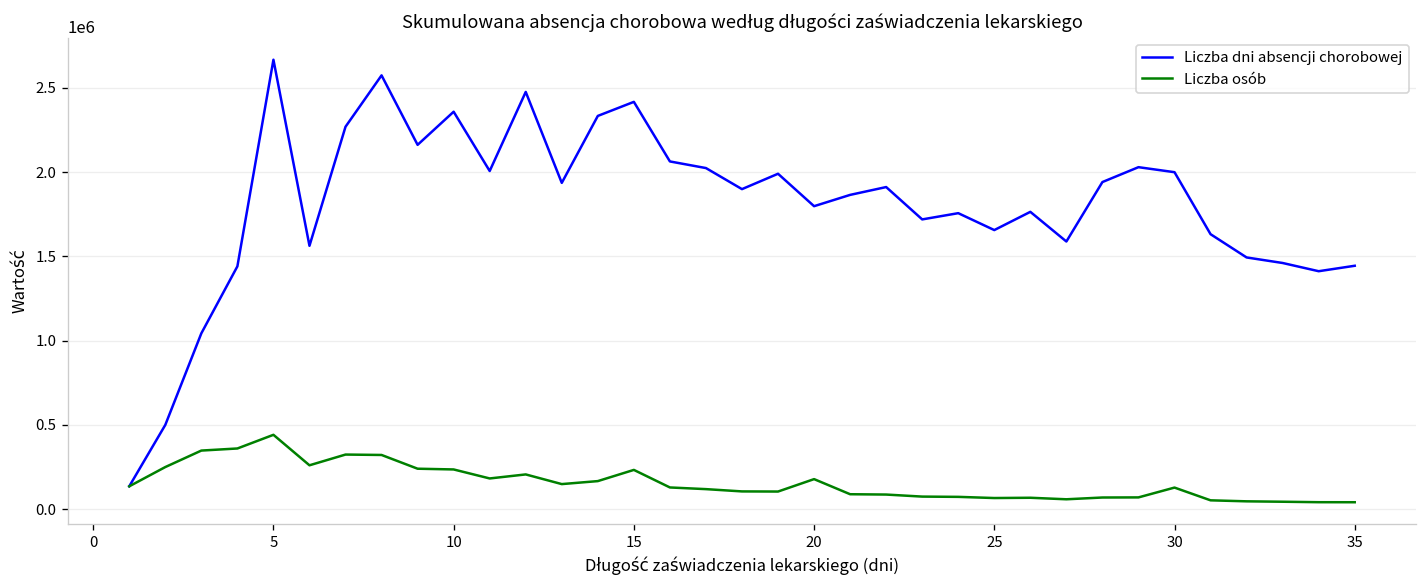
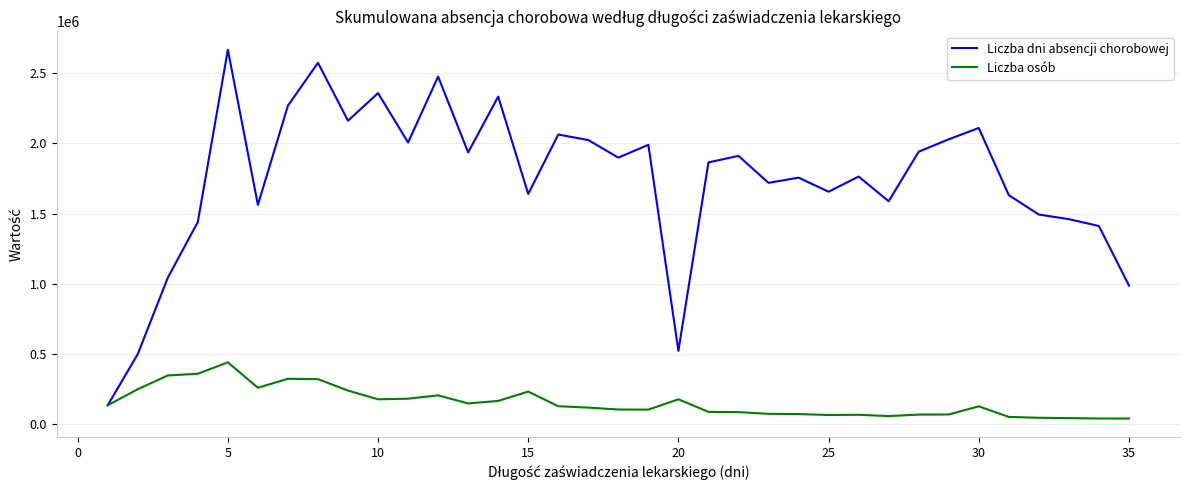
  {
    "Liczba dni absencji chorobowej": {
      "5": 2670000,
      "10": 2360000,
-     "15": 2420000,
-     "20": 1800000,
+     "15": 1640000,
+     "20": 520000,
      "25": 1660000,
-     "30": 2000000,
-     "35": 1440000
+     "30": 2110000,
+     "35": 990000
    },
    "Liczba osób": {
      "5": 440000,
-     "10": 240000,
+     "10": 180000,
      "15": 230000,
      "20": 180000,
      "25": 70000,
      "30": 130000,
      "35": 40000
    }
  }
